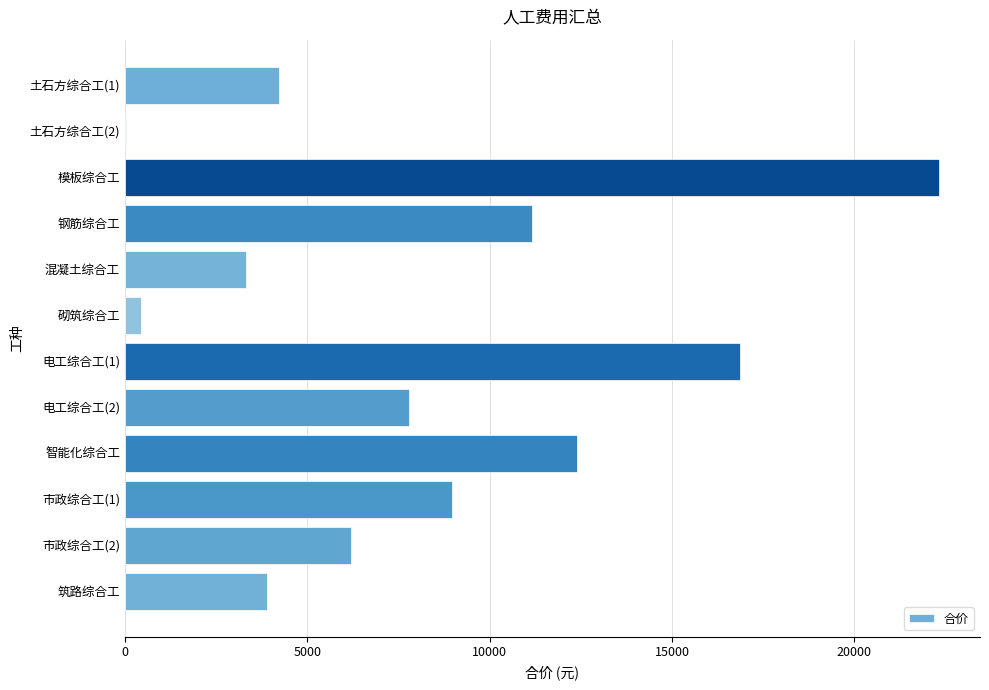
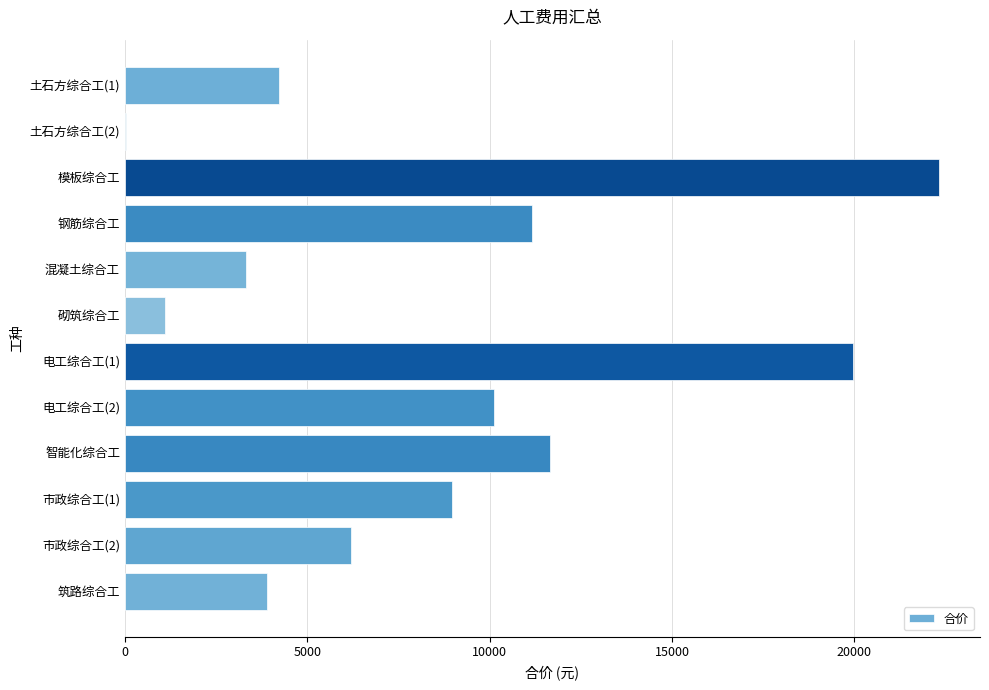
  {
    "土石方综合工(1)": 4200,
    "模板综合工": 22300,
    "钢筋综合工": 11200,
    "混凝土综合工": 3300,
-   "砌筑综合工": 400,
-   "电工综合工(1)": 16900,
-   "电工综合工(2)": 7800,
-   "智能化综合工": 12400,
+   "砌筑综合工": 1100,
+   "电工综合工(1)": 20000,
+   "电工综合工(2)": 10100,
+   "智能化综合工": 11700,
    "市政综合工(1)": 9000,
    "市政综合工(2)": 6200,
    "筑路综合工": 3900
  }
